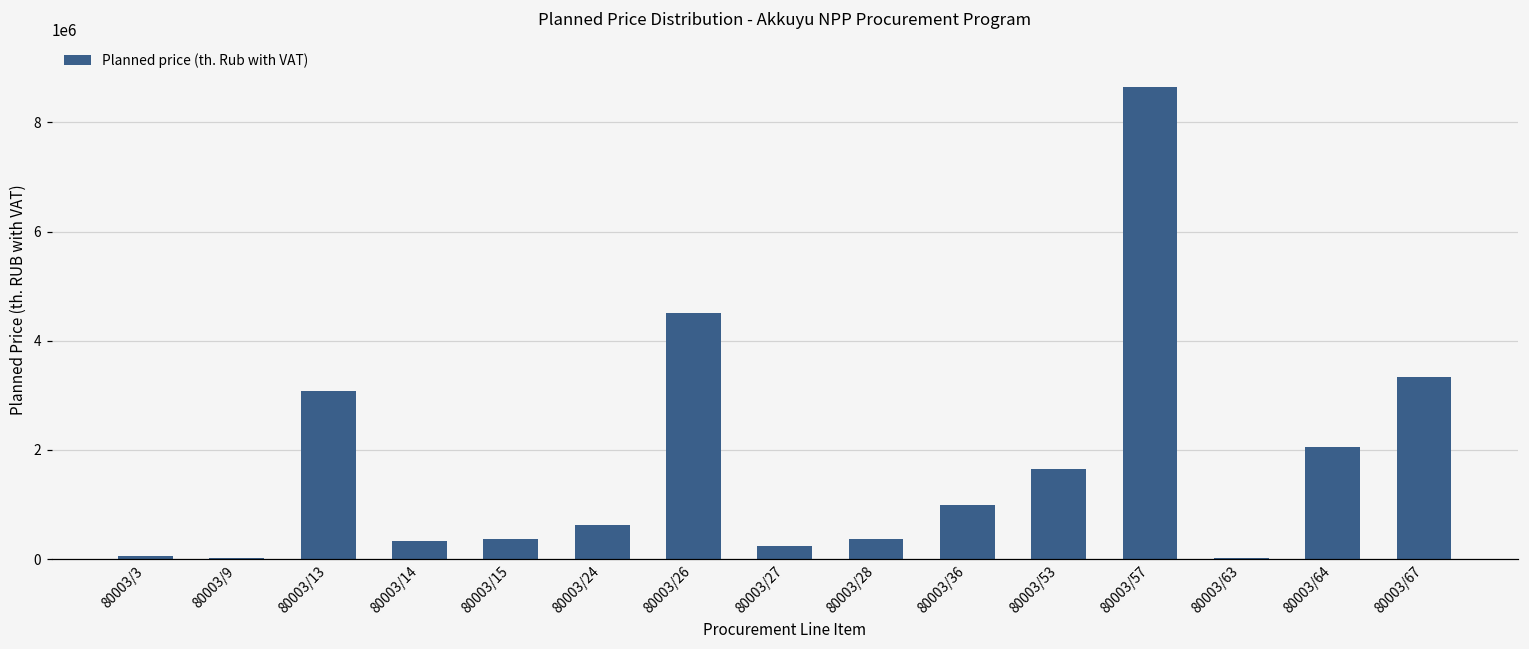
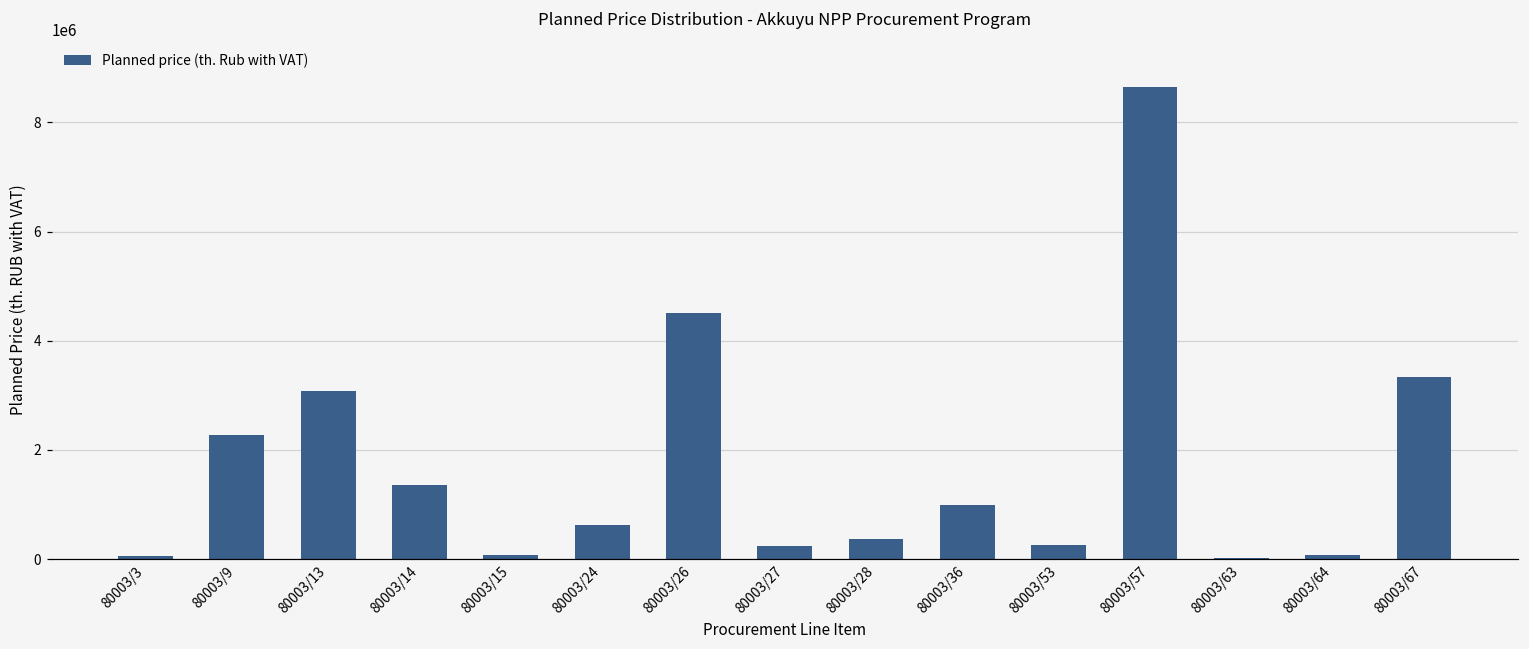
  {
    "80003/3": 100000,
-   "80003/9": 0,
+   "80003/9": 2300000,
    "80003/13": 3100000,
-   "80003/14": 300000,
-   "80003/15": 400000,
+   "80003/14": 1400000,
+   "80003/15": 100000,
    "80003/24": 600000,
    "80003/26": 4500000,
    "80003/27": 200000,
    "80003/28": 400000,
    "80003/36": 1000000,
-   "80003/53": 1700000,
+   "80003/53": 300000,
    "80003/57": 8600000,
-   "80003/64": 2000000,
+   "80003/64": 100000,
    "80003/67": 3300000
  }
